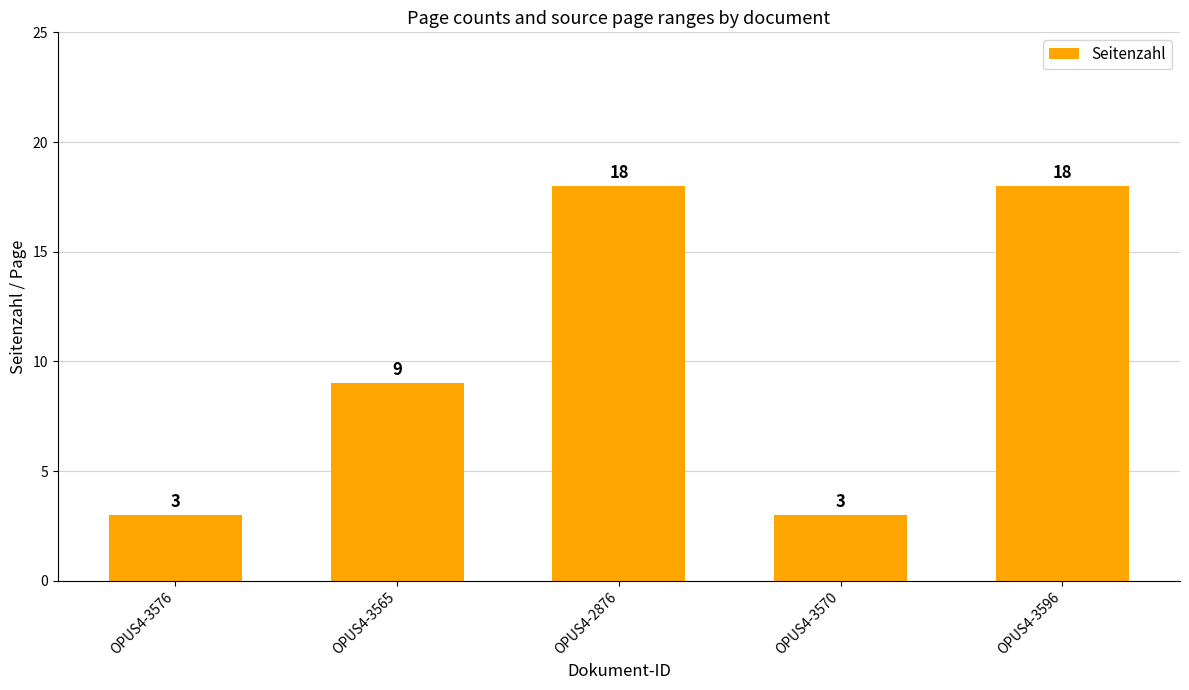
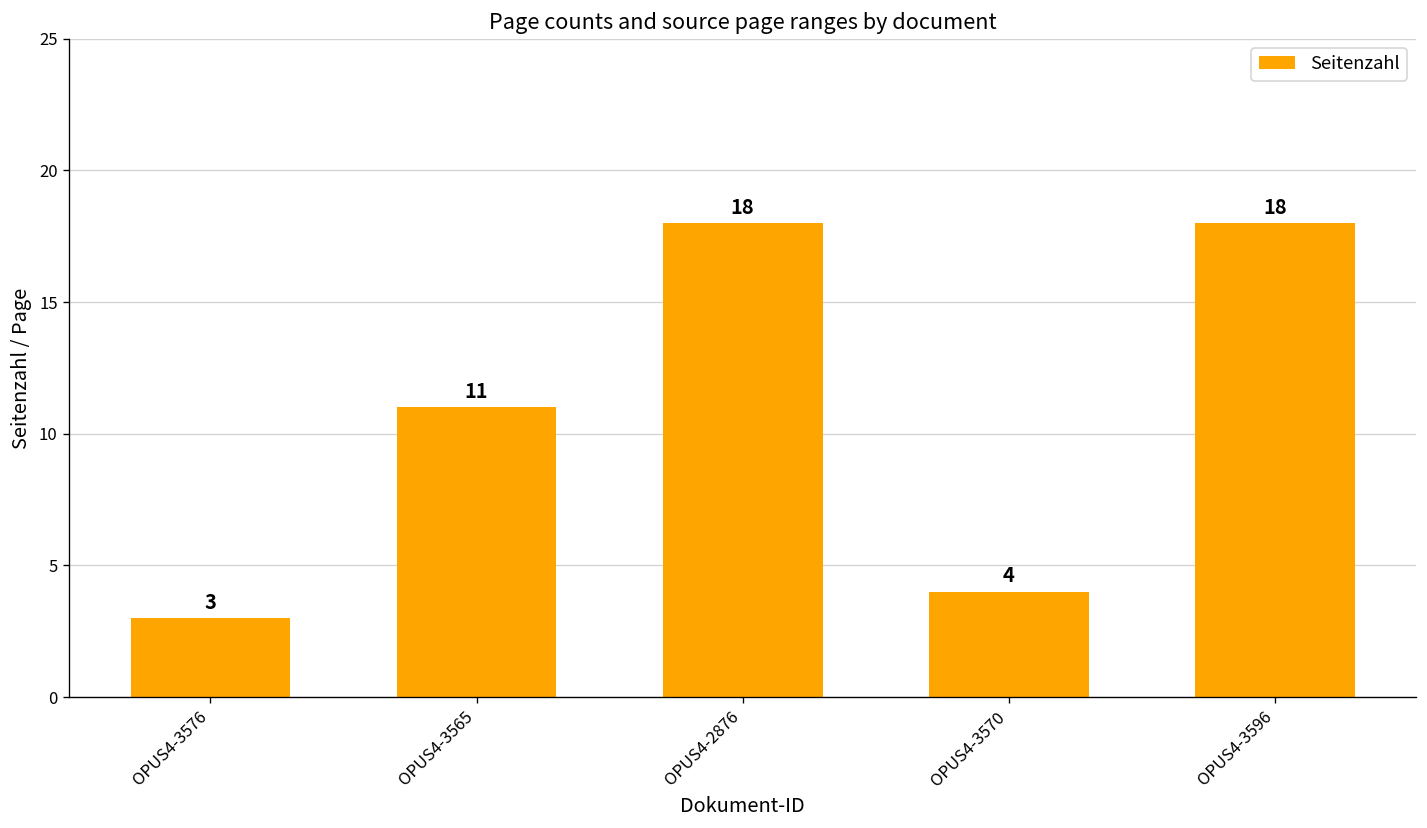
  {
    "OPUS4-3576": 3,
-   "OPUS4-3565": 9,
+   "OPUS4-3565": 11,
    "OPUS4-2876": 18,
-   "OPUS4-3570": 3,
+   "OPUS4-3570": 4,
    "OPUS4-3596": 18
  }
